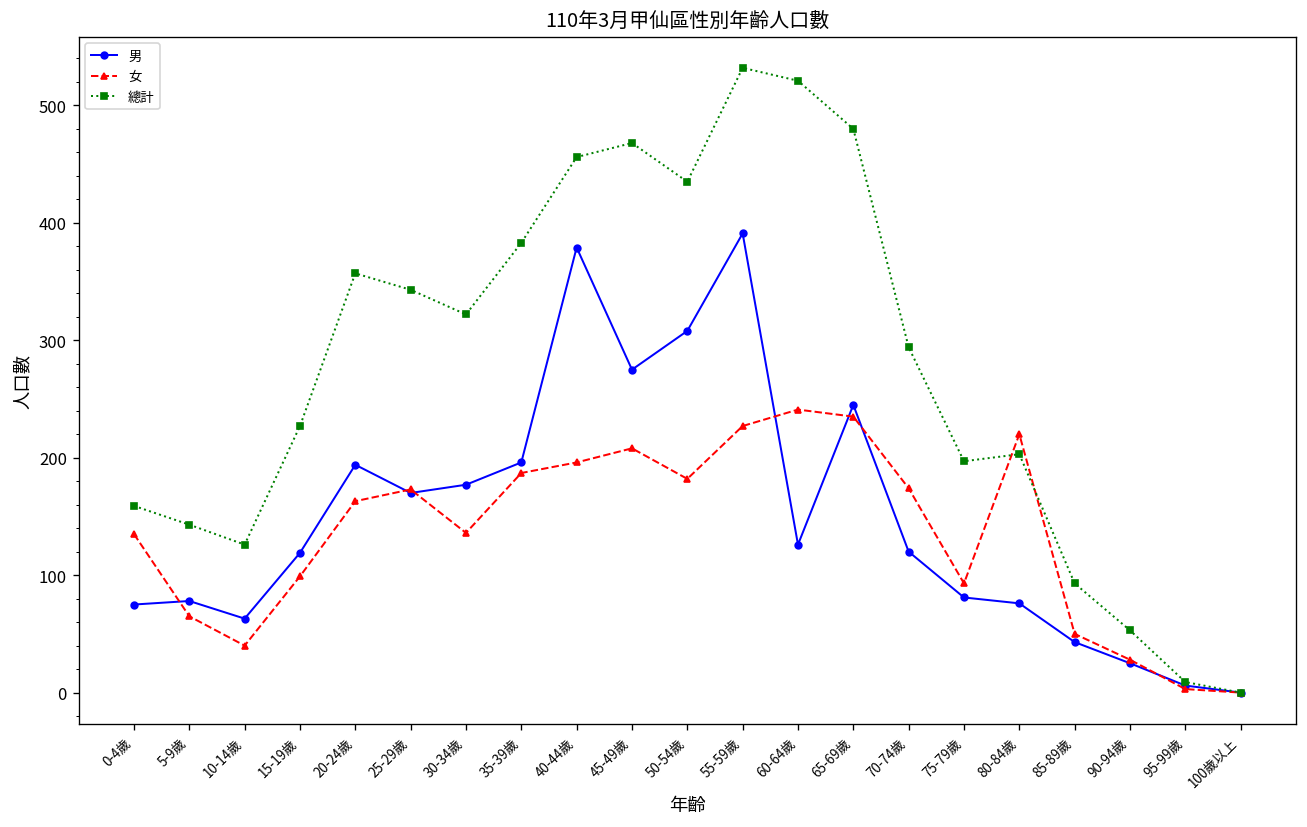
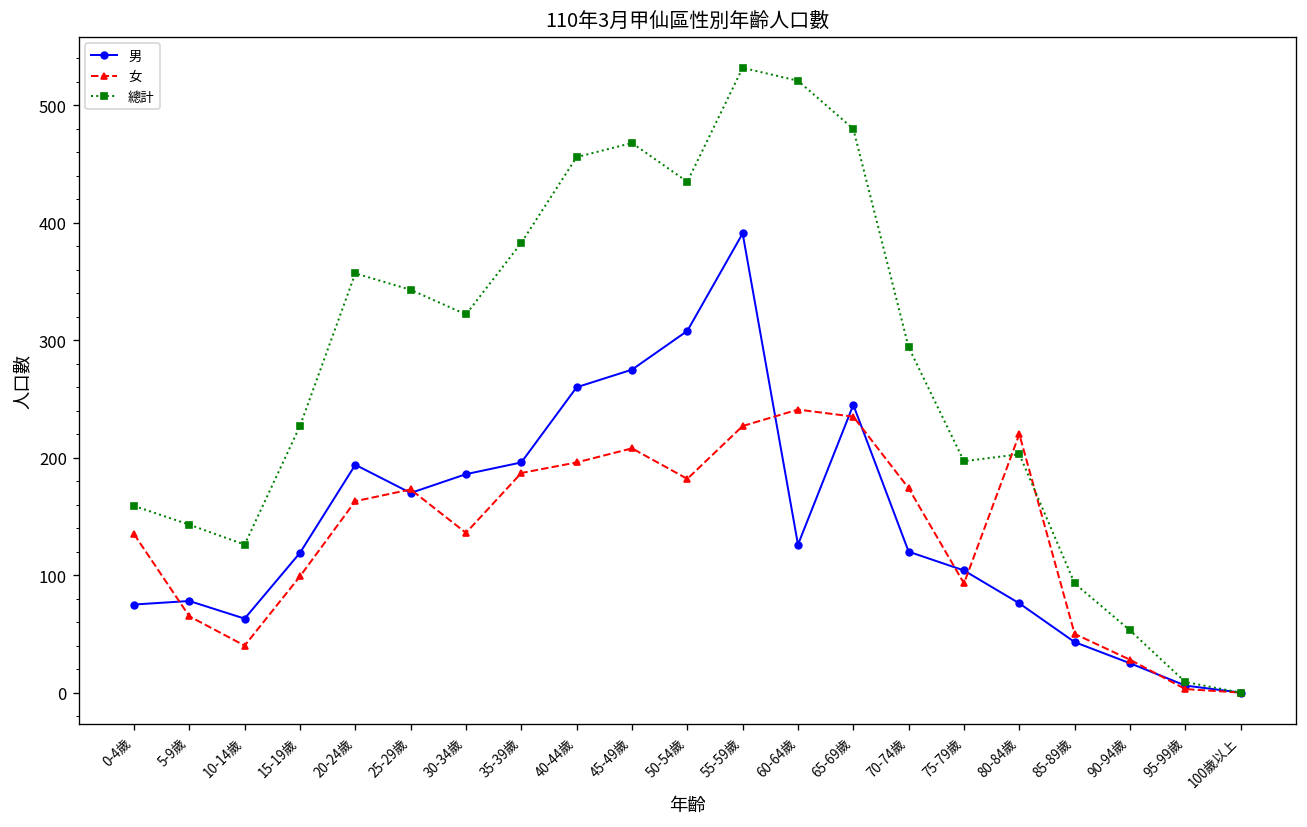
  {
    "男": {
      "0-4歲": 80,
      "5-9歲": 80,
      "10-14歲": 60,
      "15-19歲": 120,
      "20-24歲": 190,
      "25-29歲": 170,
-     "30-34歲": 180,
+     "30-34歲": 190,
      "35-39歲": 200,
-     "40-44歲": 380,
+     "40-44歲": 260,
      "45-49歲": 280,
      "50-54歲": 310,
      "55-59歲": 390,
      "60-64歲": 130,
      "65-69歲": 250,
      "70-74歲": 120,
-     "75-79歲": 80,
+     "75-79歲": 100,
      "80-84歲": 80,
      "85-89歲": 40,
      "90-94歲": 30,
      "95-99歲": 10
    },
    "女": {
      "0-4歲": 140,
      "5-9歲": 70,
      "10-14歲": 40,
      "15-19歲": 100,
      "20-24歲": 160,
      "25-29歲": 170,
      "30-34歲": 140,
      "35-39歲": 190,
      "40-44歲": 200,
      "45-49歲": 210,
      "50-54歲": 180,
      "55-59歲": 230,
      "60-64歲": 240,
      "65-69歲": 240,
      "70-74歲": 170,
      "75-79歲": 90,
      "80-84歲": 220,
      "85-89歲": 50,
      "90-94歲": 30,
      "95-99歲": 0
    },
    "總計": {
      "0-4歲": 160,
      "5-9歲": 140,
      "10-14歲": 130,
      "15-19歲": 230,
      "20-24歲": 360,
      "25-29歲": 340,
      "30-34歲": 320,
      "35-39歲": 380,
      "40-44歲": 460,
      "45-49歲": 470,
      "50-54歲": 440,
      "55-59歲": 530,
      "60-64歲": 520,
      "65-69歲": 480,
      "70-74歲": 290,
      "75-79歲": 200,
      "80-84歲": 200,
      "85-89歲": 90,
      "90-94歲": 50,
      "95-99歲": 10
    }
  }
